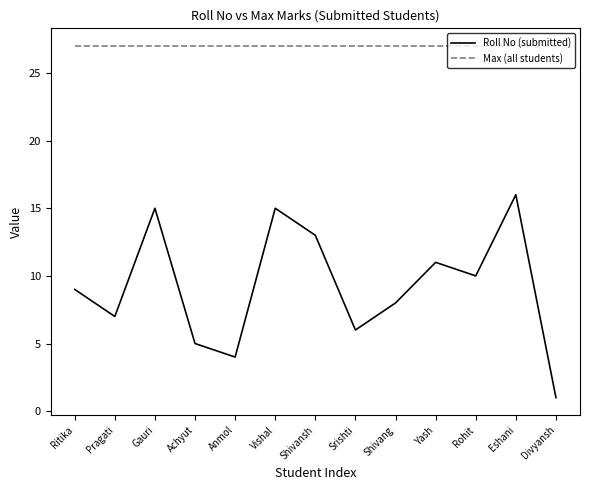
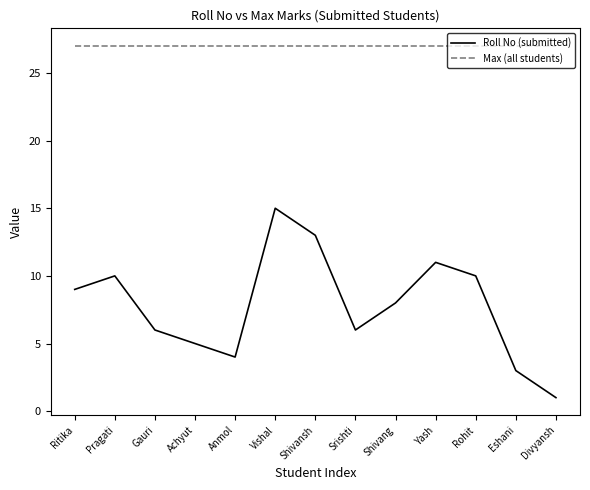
  {
    "Roll No (submitted)": {
      "Ritika": 9,
-     "Pragati": 7,
-     "Gauri": 15,
+     "Pragati": 10,
+     "Gauri": 6,
      "Achyut": 5,
      "Anmol": 4,
      "Vishal": 15,
      "Shivansh": 13,
      "Srishti": 6,
      "Shivang": 8,
      "Yash": 11,
      "Rohit": 10,
-     "Eshani": 16,
+     "Eshani": 3,
      "Divyansh": 1
    },
    "Max (all students)": {
      "Ritika": 27,
      "Pragati": 27,
      "Gauri": 27,
      "Achyut": 27,
      "Anmol": 27,
      "Vishal": 27,
      "Shivansh": 27,
      "Srishti": 27,
      "Shivang": 27,
      "Yash": 27
    }
  }
